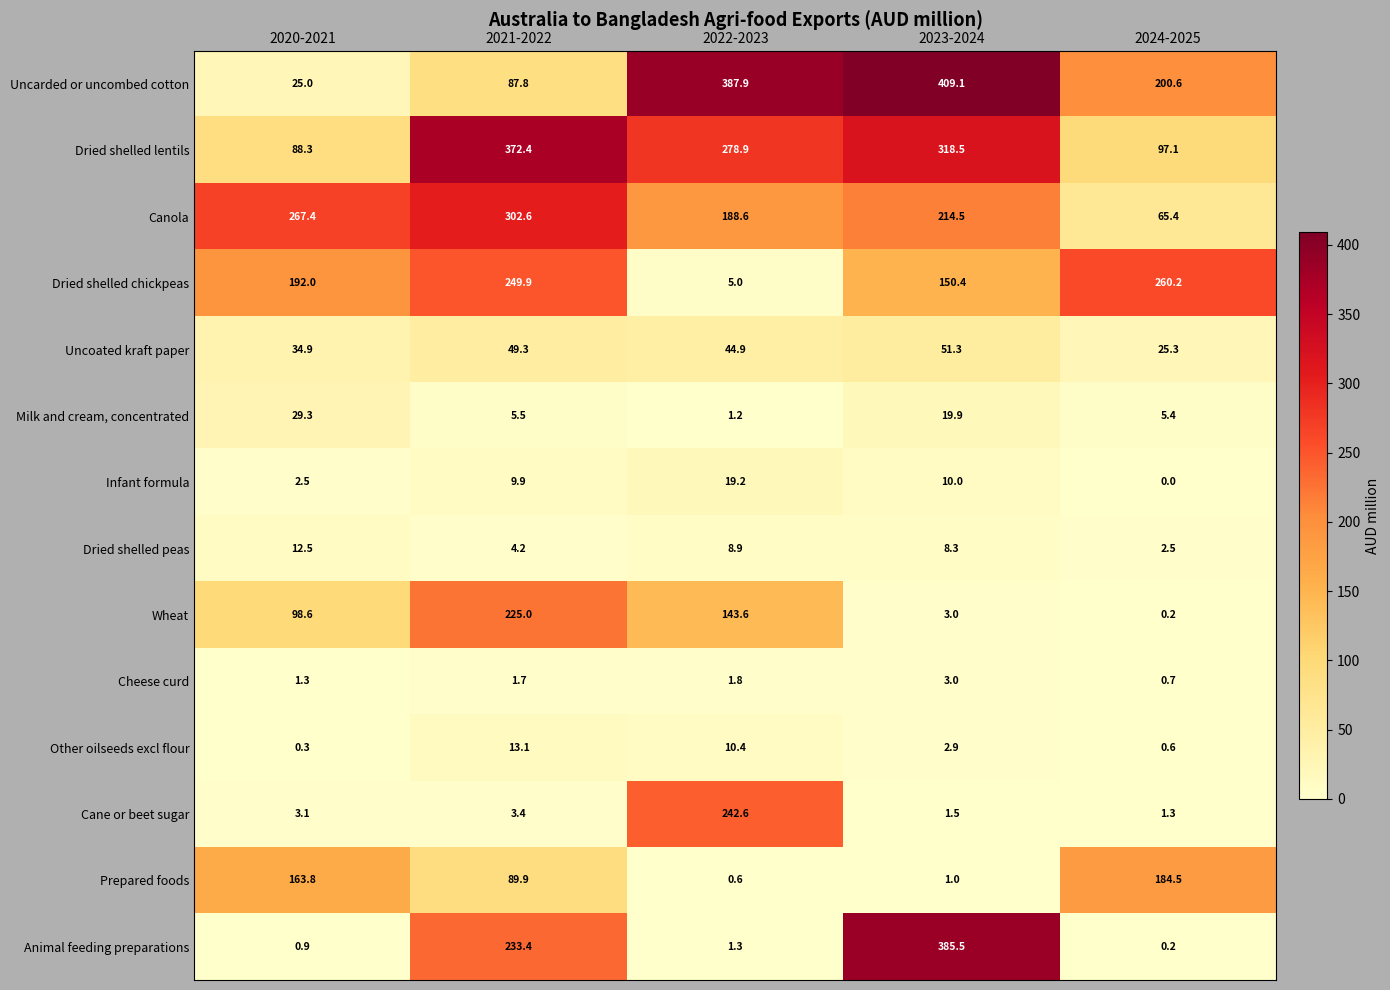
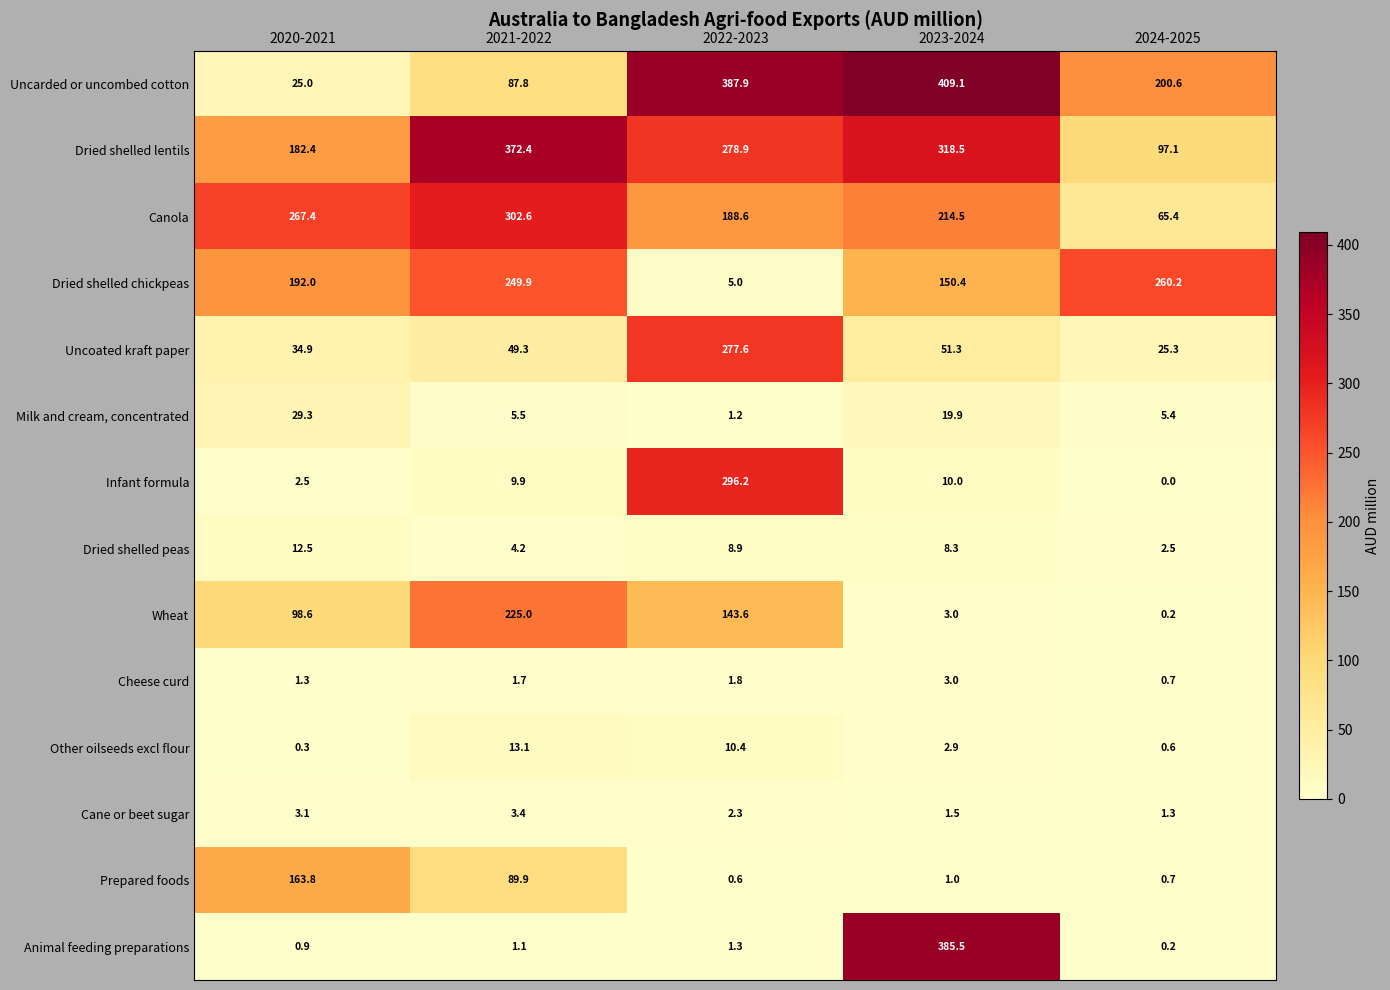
  {
    "Uncarded or uncombed cotton": {
      "2020-2021": 25.0,
      "2021-2022": 87.8,
      "2022-2023": 387.9,
      "2023-2024": 409.1,
      "2024-2025": 200.6
    },
    "Dried shelled lentils": {
-     "2020-2021": 88.3,
+     "2020-2021": 182.4,
      "2021-2022": 372.4,
      "2022-2023": 278.9,
      "2023-2024": 318.5,
      "2024-2025": 97.1
    },
    "Canola": {
      "2020-2021": 267.4,
      "2021-2022": 302.6,
      "2022-2023": 188.6,
      "2023-2024": 214.5,
      "2024-2025": 65.4
    },
    "Dried shelled chickpeas": {
      "2020-2021": 192.0,
      "2021-2022": 249.9,
      "2022-2023": 5.0,
      "2023-2024": 150.4,
      "2024-2025": 260.2
    },
    "Uncoated kraft paper": {
      "2020-2021": 34.9,
      "2021-2022": 49.3,
-     "2022-2023": 44.9,
+     "2022-2023": 277.6,
      "2023-2024": 51.3,
      "2024-2025": 25.3
    },
    "Milk and cream, concentrated": {
      "2020-2021": 29.3,
      "2021-2022": 5.5,
      "2022-2023": 1.2,
      "2023-2024": 19.9,
      "2024-2025": 5.4
    },
    "Infant formula": {
      "2020-2021": 2.5,
      "2021-2022": 9.9,
-     "2022-2023": 19.2,
+     "2022-2023": 296.2,
      "2023-2024": 10.0,
      "2024-2025": 0.0
    },
    "Dried shelled peas": {
      "2020-2021": 12.5,
      "2021-2022": 4.2,
      "2022-2023": 8.9,
      "2023-2024": 8.3,
      "2024-2025": 2.5
    },
    "Wheat": {
      "2020-2021": 98.6,
      "2021-2022": 225.0,
      "2022-2023": 143.6,
      "2023-2024": 3.0,
      "2024-2025": 0.2
    },
    "Cheese curd": {
      "2020-2021": 1.3,
      "2021-2022": 1.7,
      "2022-2023": 1.8,
      "2023-2024": 3.0,
      "2024-2025": 0.7
    },
    "Other oilseeds excl flour": {
      "2020-2021": 0.3,
      "2021-2022": 13.1,
      "2022-2023": 10.4,
      "2023-2024": 2.9,
      "2024-2025": 0.6
    },
    "Cane or beet sugar": {
      "2020-2021": 3.1,
      "2021-2022": 3.4,
-     "2022-2023": 242.6,
+     "2022-2023": 2.3,
      "2023-2024": 1.5,
      "2024-2025": 1.3
    },
    "Prepared foods": {
      "2020-2021": 163.8,
      "2021-2022": 89.9,
      "2022-2023": 0.6,
      "2023-2024": 1.0,
-     "2024-2025": 184.5
+     "2024-2025": 0.7
    },
    "Animal feeding preparations": {
      "2020-2021": 0.9,
-     "2021-2022": 233.4,
+     "2021-2022": 1.1,
      "2022-2023": 1.3,
      "2023-2024": 385.5,
      "2024-2025": 0.2
    }
  }
